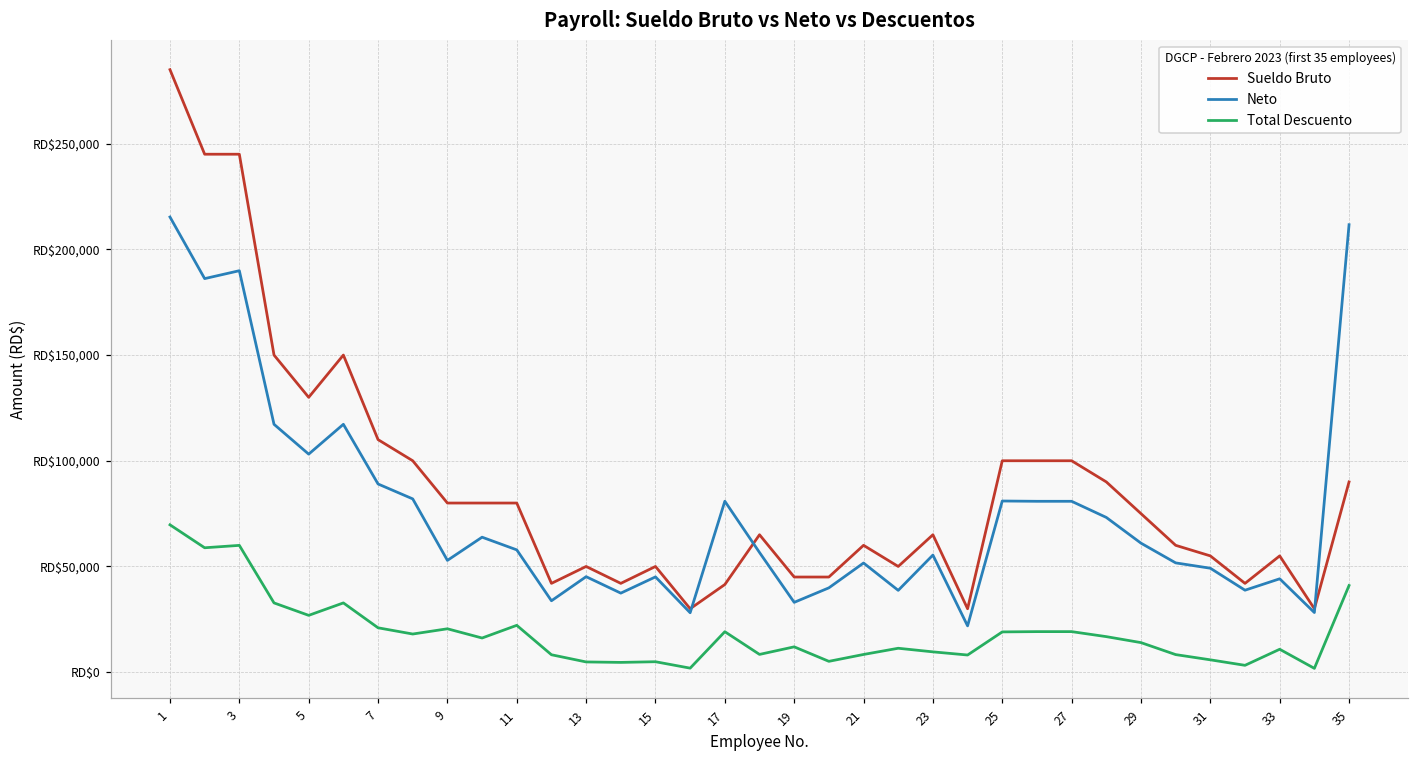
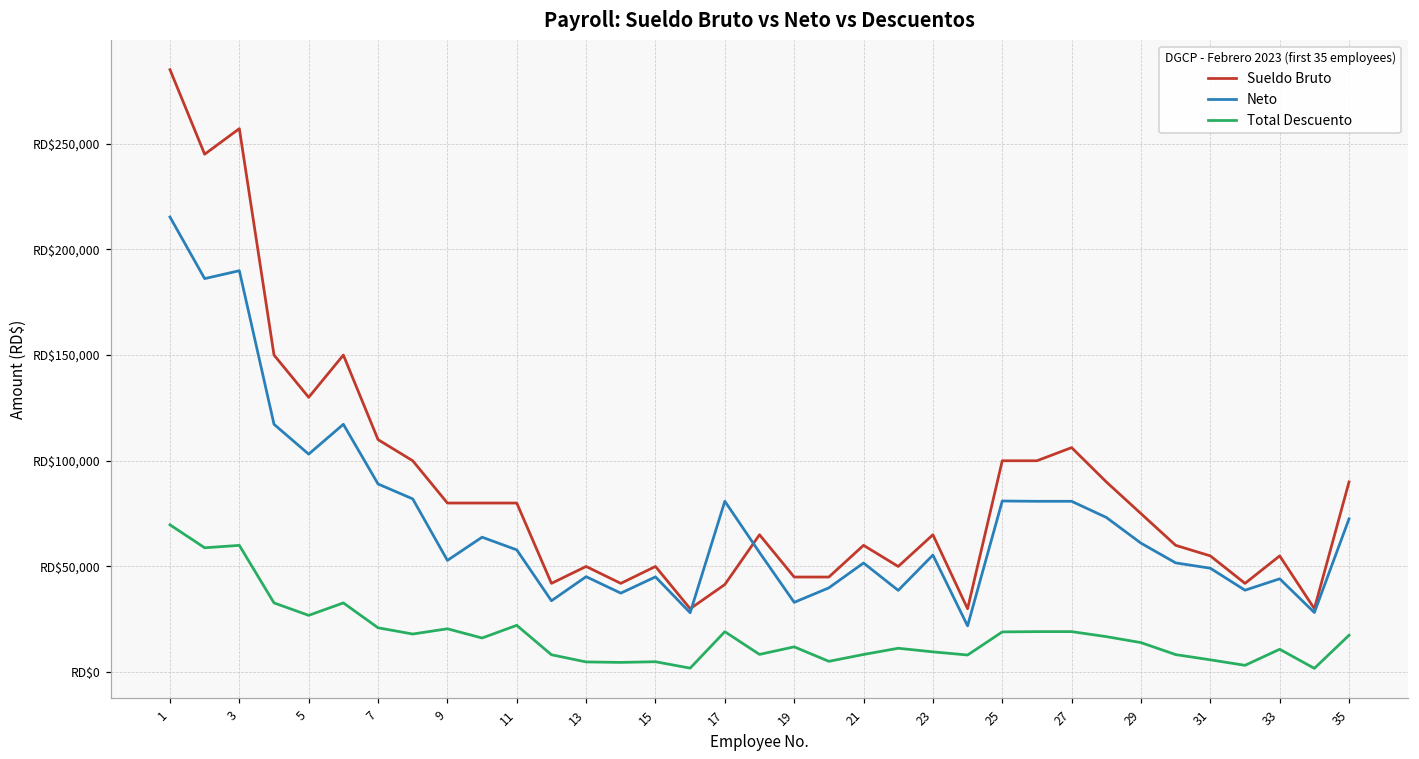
  {
    "Sueldo Bruto": {
      "1": "RD$285,000",
-     "3": "RD$245,000",
+     "3": "RD$257,000",
      "5": "RD$130,000",
      "7": "RD$110,000",
      "9": "RD$80,000",
      "11": "RD$80,000",
      "13": "RD$50,000",
      "15": "RD$50,000",
      "17": "RD$41,000",
      "19": "RD$45,000",
      "21": "RD$60,000",
      "23": "RD$65,000",
      "25": "RD$100,000",
-     "27": "RD$100,000",
+     "27": "RD$106,000",
      "29": "RD$75,000",
      "31": "RD$55,000",
      "33": "RD$55,000",
      "35": "RD$90,000"
    },
    "Neto": {
      "1": "RD$215,000",
      "3": "RD$190,000",
      "5": "RD$103,000",
      "7": "RD$89,000",
      "9": "RD$53,000",
      "11": "RD$58,000",
      "13": "RD$45,000",
      "15": "RD$45,000",
      "17": "RD$81,000",
      "19": "RD$33,000",
      "21": "RD$52,000",
      "23": "RD$55,000",
      "25": "RD$81,000",
      "27": "RD$81,000",
      "29": "RD$61,000",
      "31": "RD$49,000",
      "33": "RD$44,000",
-     "35": "RD$212,000"
+     "35": "RD$73,000"
    },
    "Total Descuento": {
      "1": "RD$70,000",
      "3": "RD$60,000",
      "5": "RD$27,000",
      "7": "RD$21,000",
      "9": "RD$21,000",
      "11": "RD$22,000",
      "13": "RD$5,000",
      "15": "RD$5,000",
      "17": "RD$19,000",
      "19": "RD$12,000",
      "21": "RD$8,000",
      "23": "RD$10,000",
      "25": "RD$19,000",
      "27": "RD$19,000",
      "29": "RD$14,000",
      "31": "RD$6,000",
      "33": "RD$11,000",
-     "35": "RD$41,000"
+     "35": "RD$17,000"
    }
  }
